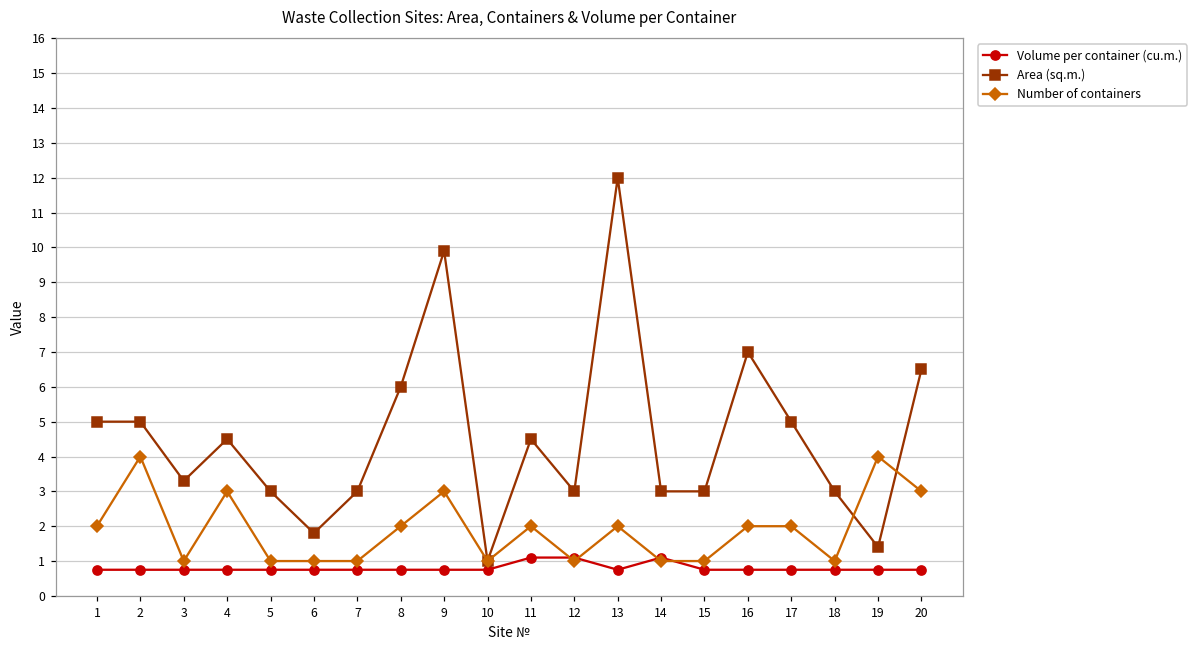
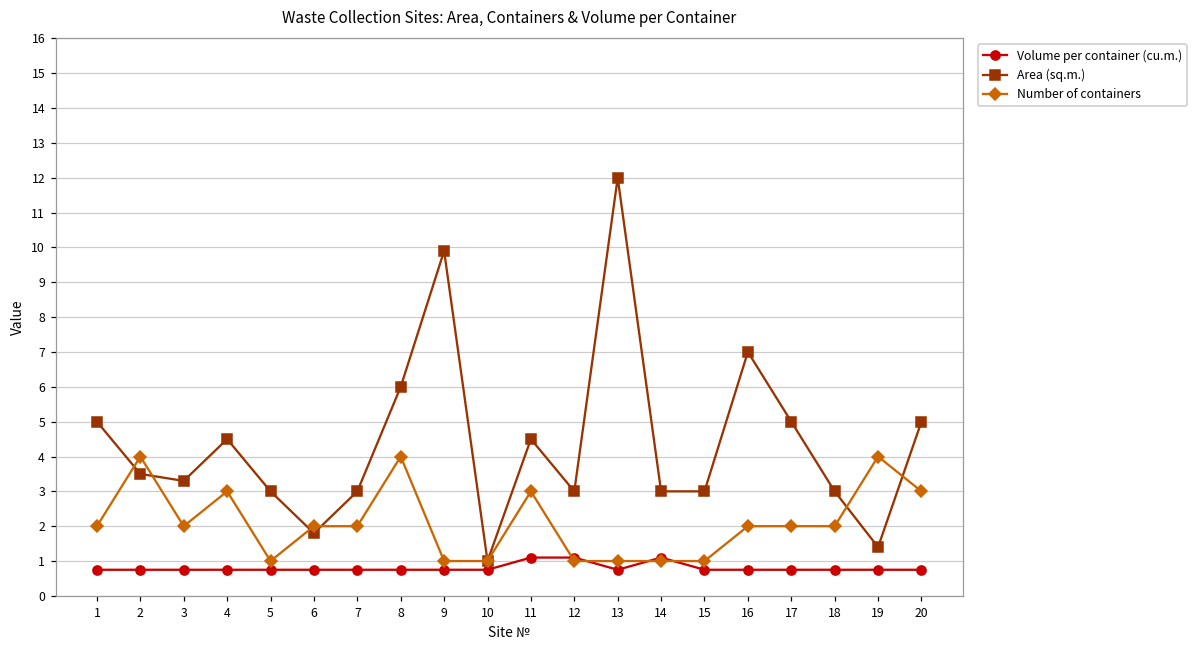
  {
    "Volume per container (cu.m.)": {
      "1": 0.8,
      "2": 0.8,
      "3": 0.8,
      "4": 0.8,
      "5": 0.8,
      "6": 0.8,
      "7": 0.8,
      "8": 0.8,
      "9": 0.8,
      "10": 0.8,
      "11": 1.1,
      "12": 1.1,
      "13": 0.8,
      "14": 1.1,
      "15": 0.8,
      "16": 0.8,
      "17": 0.8,
      "18": 0.8,
      "19": 0.8,
      "20": 0.8
    },
    "Area (sq.m.)": {
      "1": 5.0,
-     "2": 5.0,
+     "2": 3.5,
      "3": 3.3,
      "4": 4.5,
      "5": 3.0,
      "6": 1.8,
      "7": 3.0,
      "8": 6.0,
      "9": 9.9,
      "11": 4.5,
      "12": 3.0,
      "13": 12.0,
      "14": 3.0,
      "15": 3.0,
      "16": 7.0,
      "17": 5.0,
      "18": 3.0,
      "19": 1.4,
-     "20": 6.5
+     "20": 5.0
    },
    "Number of containers": {
      "1": 2,
      "2": 4,
-     "3": 1,
+     "3": 2,
      "4": 3,
      "5": 1,
-     "6": 1,
-     "7": 1,
-     "8": 2,
-     "9": 3,
-     "11": 2,
+     "6": 2,
+     "7": 2,
+     "8": 4,
+     "9": 1,
+     "11": 3,
      "12": 1,
-     "13": 2,
+     "13": 1,
      "14": 1,
      "15": 1,
      "16": 2,
      "17": 2,
-     "18": 1,
+     "18": 2,
      "19": 4,
      "20": 3
    }
  }
